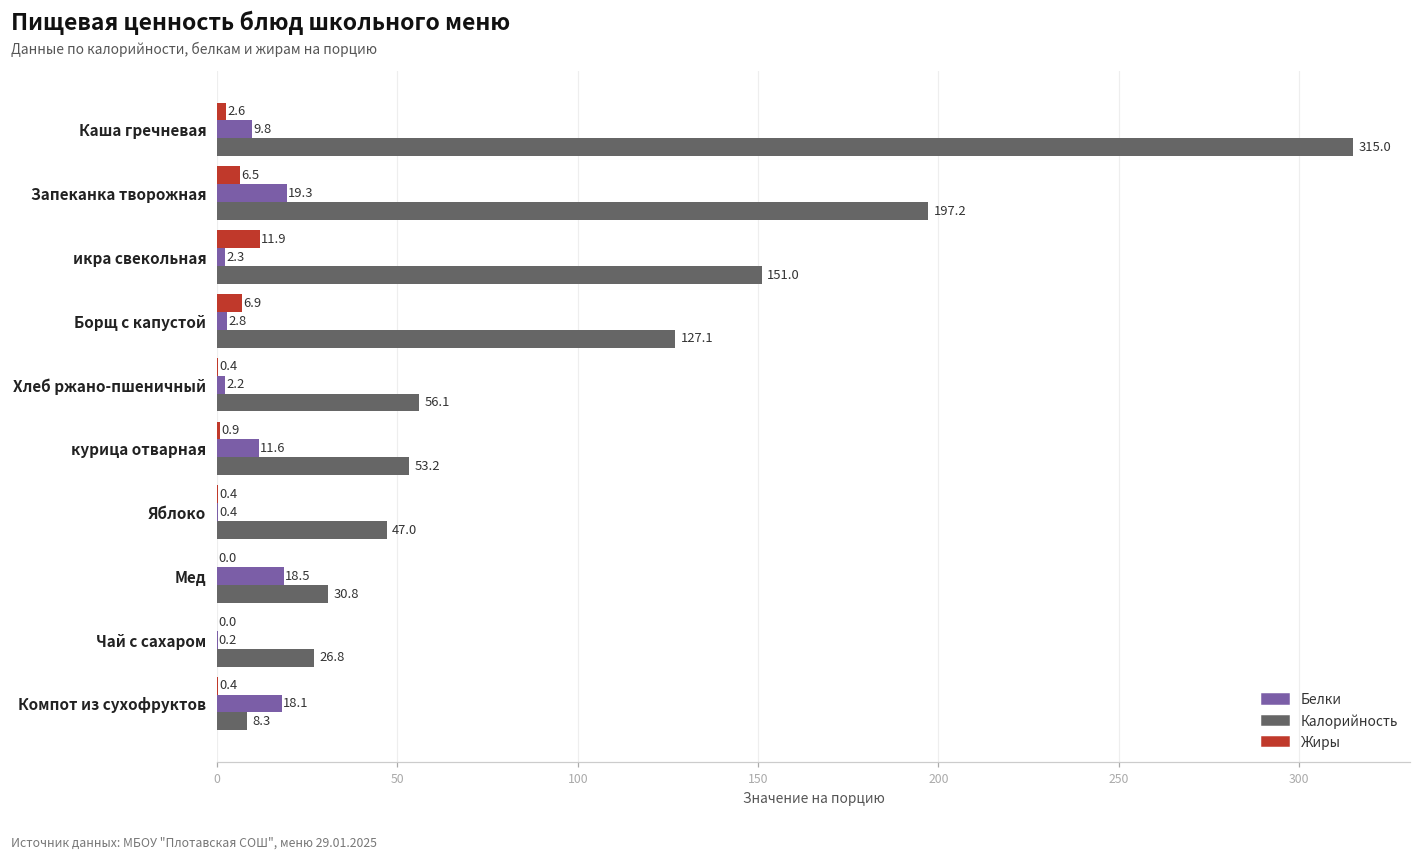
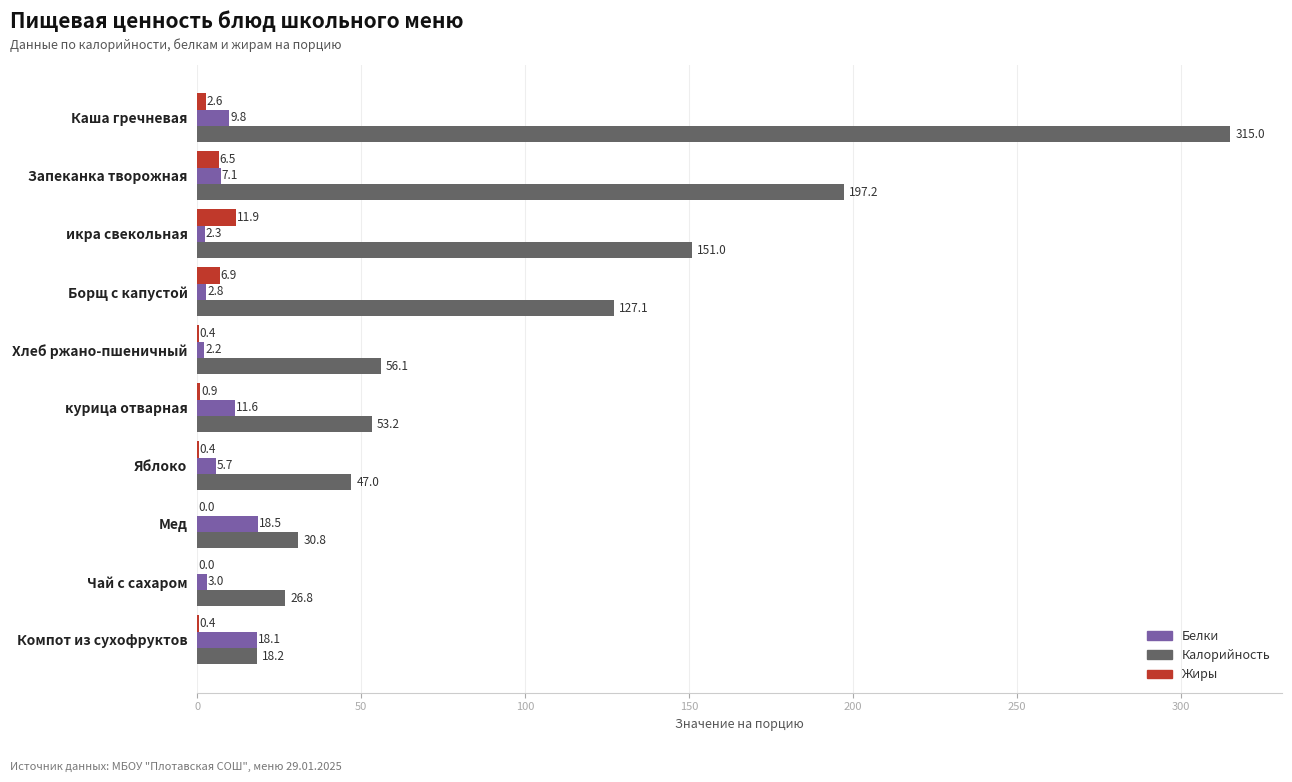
  {
    "Калорийность": {
      "Каша гречневая": 315.0,
      "Запеканка творожная": 197.2,
      "икра свекольная": 151.0,
      "Борщ с капустой": 127.1,
      "Хлеб ржано-пшеничный": 56.1,
      "курица отварная": 53.2,
      "Яблоко": 47.0,
      "Мед": 30.8,
      "Чай с сахаром": 26.8,
-     "Компот из сухофруктов": 8.3
+     "Компот из сухофруктов": 18.2
    },
    "Белки": {
      "Каша гречневая": 9.8,
-     "Запеканка творожная": 19.3,
+     "Запеканка творожная": 7.1,
      "икра свекольная": 2.3,
      "Борщ с капустой": 2.8,
      "Хлеб ржано-пшеничный": 2.2,
      "курица отварная": 11.6,
-     "Яблоко": 0.4,
+     "Яблоко": 5.7,
      "Мед": 18.5,
-     "Чай с сахаром": 0.2,
+     "Чай с сахаром": 3.0,
      "Компот из сухофруктов": 18.1
    },
    "Жиры": {
      "Каша гречневая": 2.6,
      "Запеканка творожная": 6.5,
      "икра свекольная": 11.9,
      "Борщ с капустой": 6.9,
      "Хлеб ржано-пшеничный": 0.4,
      "курица отварная": 0.9,
      "Яблоко": 0.4,
      "Мед": 0.0,
      "Чай с сахаром": 0.0,
      "Компот из сухофруктов": 0.4
    }
  }
